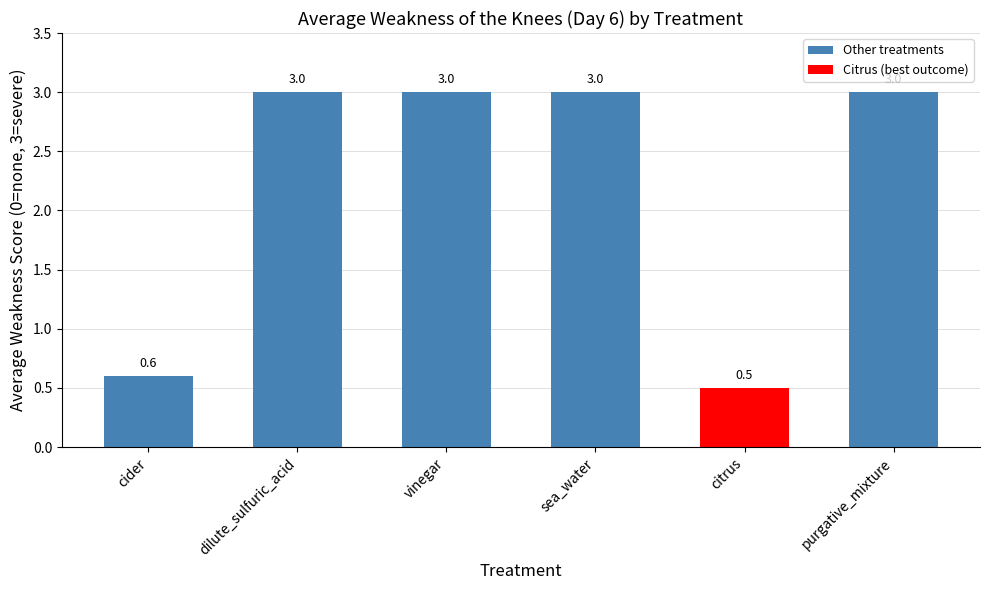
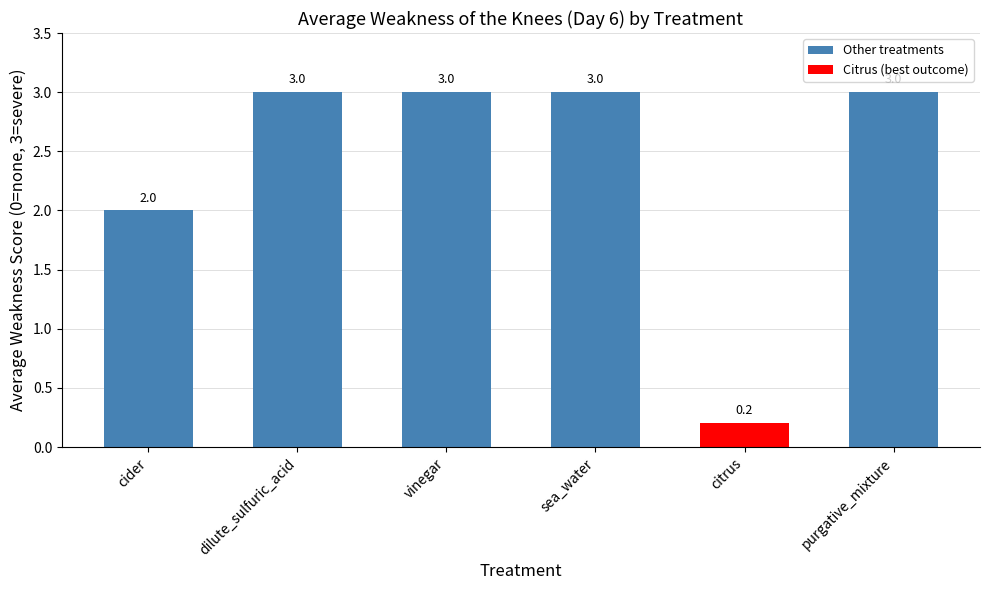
  {
-   "cider": 0.6,
+   "cider": 2.0,
    "dilute_sulfuric_acid": 3.0,
    "vinegar": 3.0,
    "sea_water": 3.0,
-   "citrus": 0.5
+   "citrus": 0.2
  }
